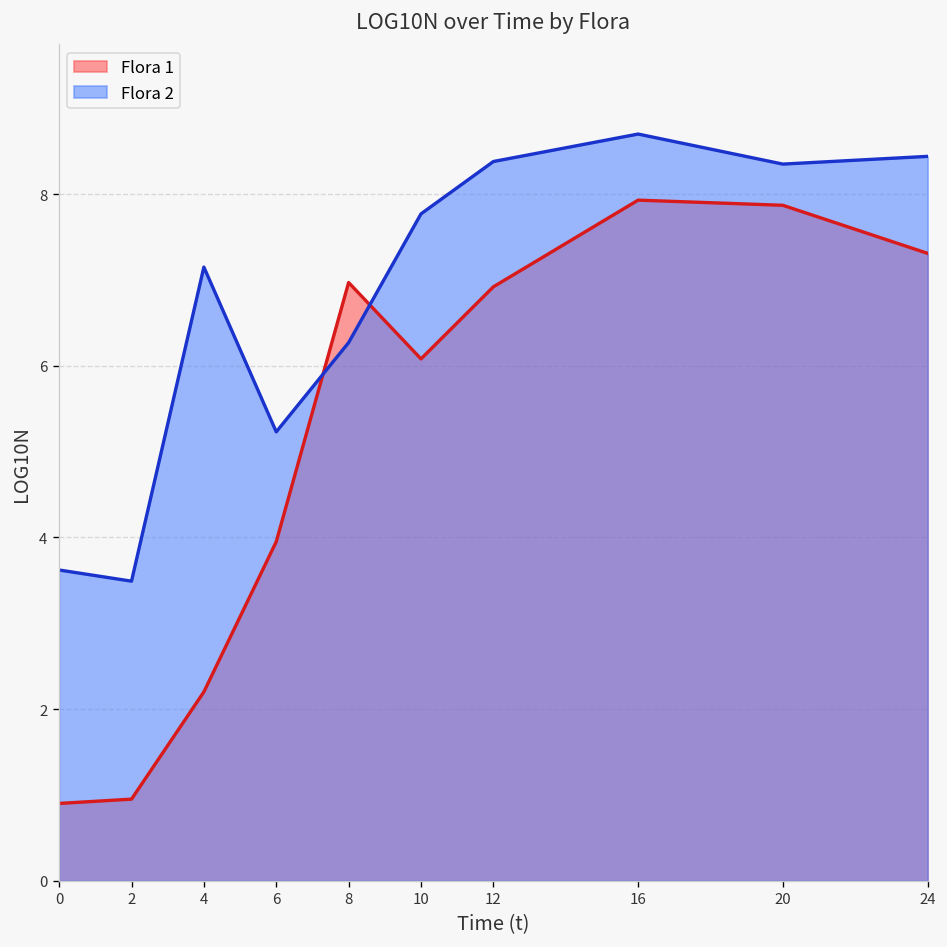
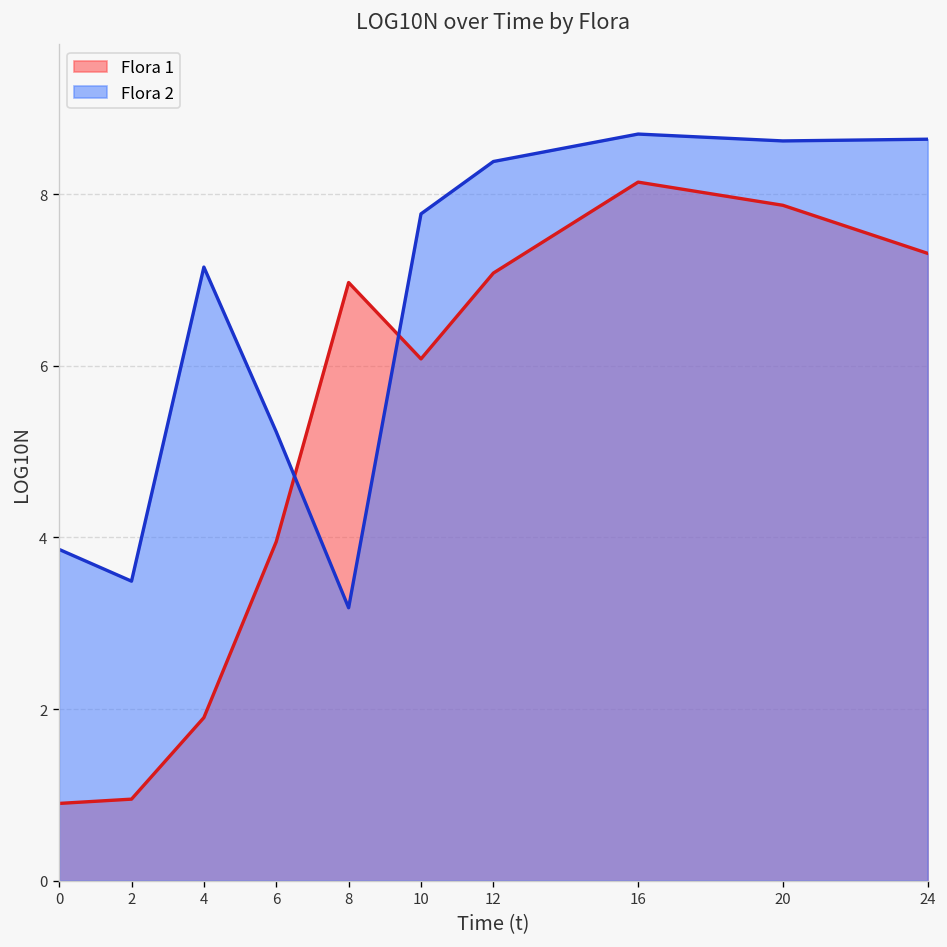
  {
    "Flora 1": {
      "0": 0.9,
      "2": 1.0,
-     "4": 2.2,
+     "4": 1.9,
      "6": 4.0,
      "8": 7.0,
      "10": 6.1,
-     "12": 6.9,
-     "16": 7.9,
+     "12": 7.1,
+     "16": 8.1,
      "20": 7.9,
      "24": 7.3
    },
    "Flora 2": {
-     "0": 3.6,
+     "0": 3.9,
      "2": 3.5,
      "4": 7.2,
      "6": 5.2,
-     "8": 6.3,
+     "8": 3.2,
      "10": 7.8,
      "12": 8.4,
      "16": 8.7,
-     "20": 8.4,
-     "24": 8.4
+     "20": 8.6,
+     "24": 8.6
    }
  }
